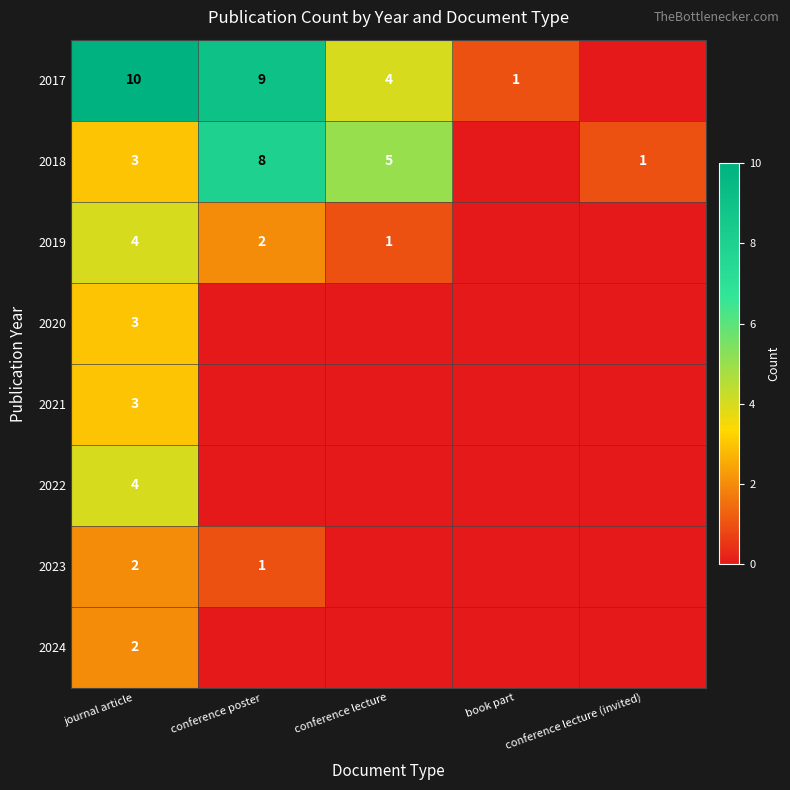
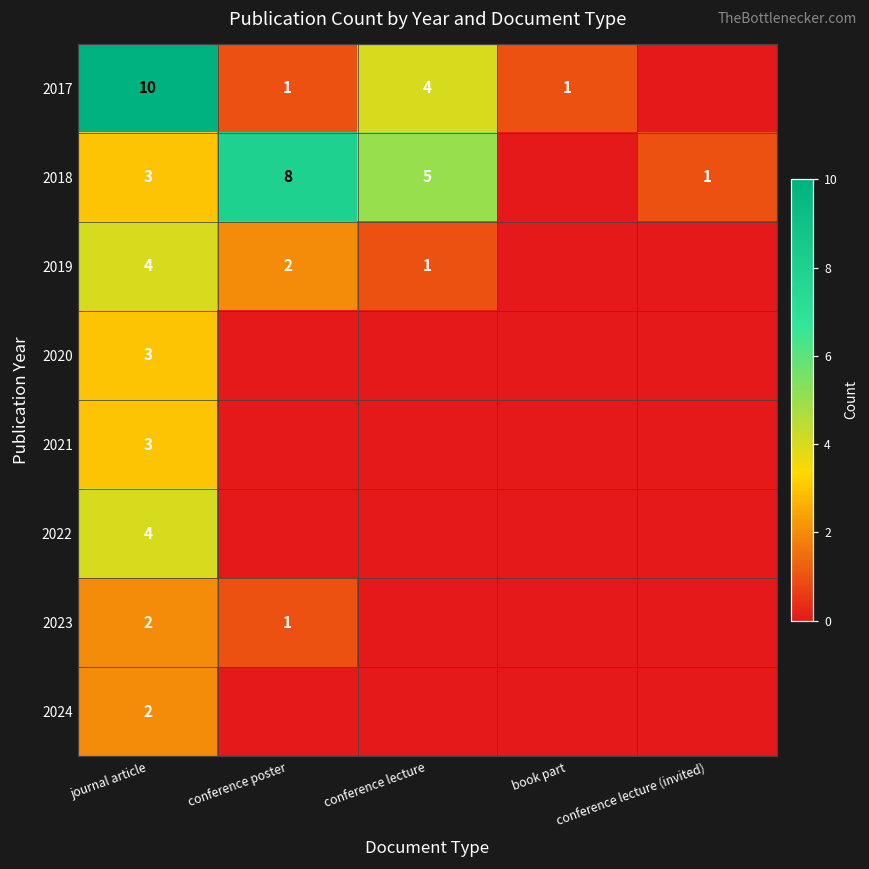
  {
    "2017": {
      "journal article": 10,
-     "conference poster": 9,
+     "conference poster": 1,
      "conference lecture": 4,
      "book part": 1
    },
    "2018": {
      "journal article": 3,
      "conference poster": 8,
      "conference lecture": 5,
      "conference lecture (invited)": 1
    },
    "2019": {
      "journal article": 4,
      "conference poster": 2,
      "conference lecture": 1
    },
    "2020": {
      "journal article": 3
    },
    "2021": {
      "journal article": 3
    },
    "2022": {
      "journal article": 4
    },
    "2023": {
      "journal article": 2,
      "conference poster": 1
    },
    "2024": {
      "journal article": 2
    }
  }
